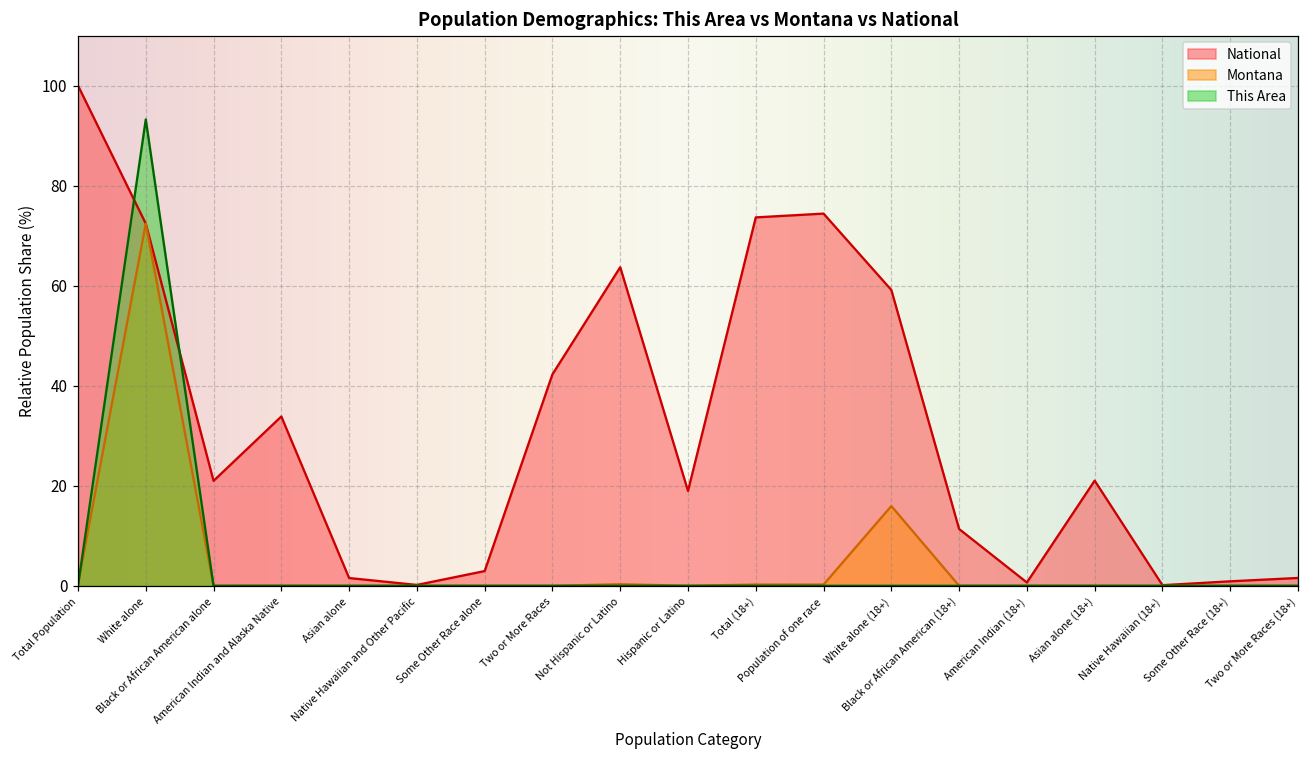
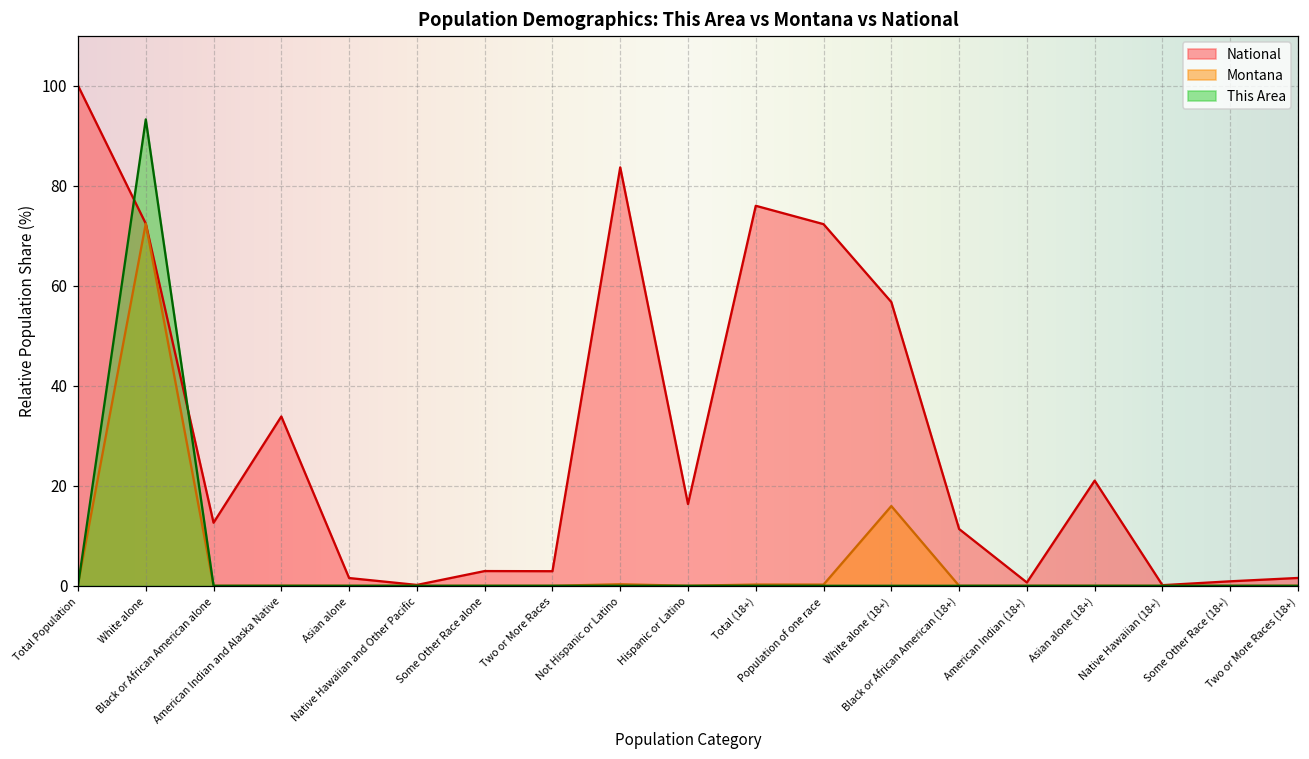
  {
    "National": {
      "Total Population": 100,
-     "Black or African American alone": 21,
+     "Black or African American alone": 13,
      "American Indian and Alaska Native": 34,
      "Asian alone": 2,
      "Some Other Race alone": 3,
-     "Two or More Races": 42,
-     "Not Hispanic or Latino": 64,
-     "Hispanic or Latino": 19,
-     "Total (18+)": 74,
-     "Population of one race": 74,
-     "White alone (18+)": 59,
+     "Two or More Races": 3,
+     "Not Hispanic or Latino": 84,
+     "Hispanic or Latino": 16,
+     "Total (18+)": 76,
+     "Population of one race": 72,
+     "White alone (18+)": 57,
      "Black or African American (18+)": 11,
      "American Indian (18+)": 1,
      "Asian alone (18+)": 21,
      "Some Other Race (18+)": 1,
      "Two or More Races (18+)": 2
    },
    "Montana": {
      "White alone (18+)": 16
    },
    "This Area": {
      "White alone": 93,
      "White alone (18+)": 0
    }
  }
